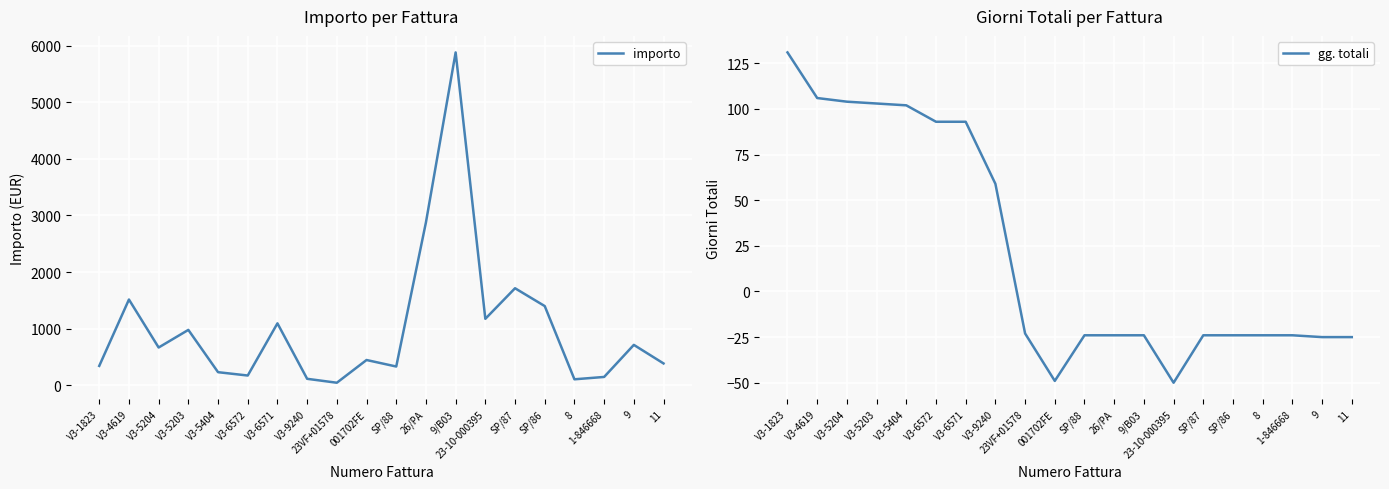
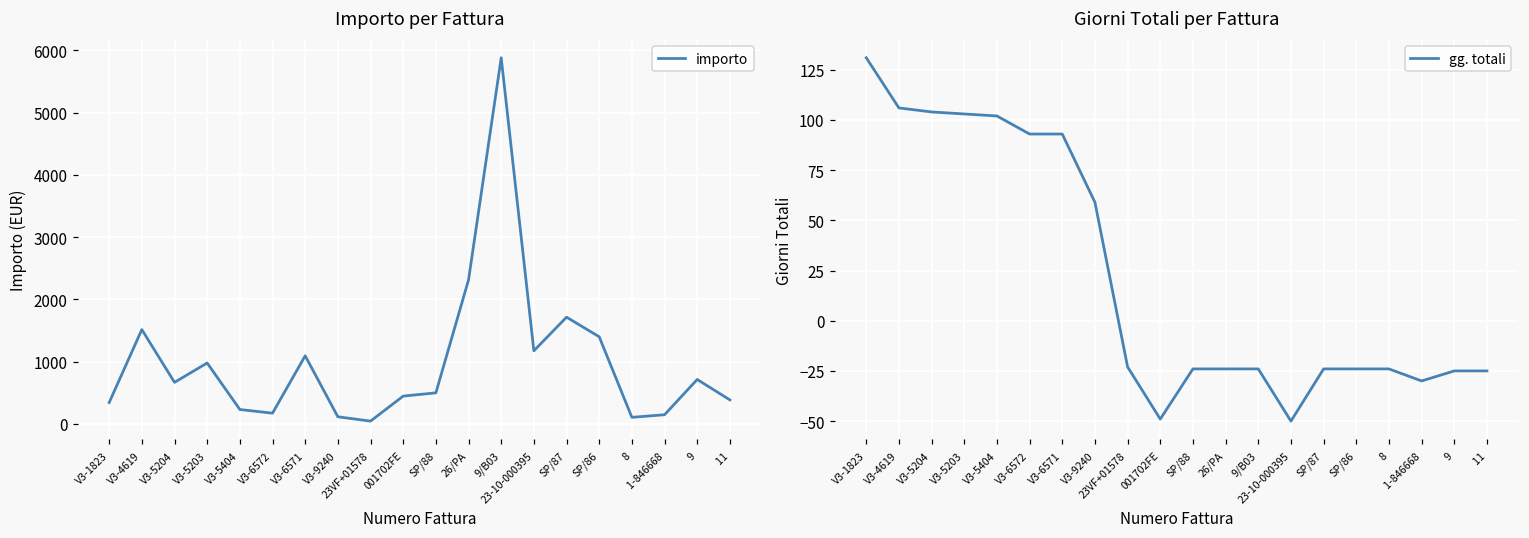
  {
    "Importo per Fattura": {
      "V3-1823": 300,
      "V3-4619": 1500,
      "V3-5204": 700,
      "V3-5203": 1000,
      "V3-5404": 200,
      "V3-6572": 200,
      "V3-6571": 1100,
      "V3-9240": 100,
      "23VF+01578": 0,
      "001702FE": 400,
-     "SP/88": 300,
-     "26/PA": 2900,
+     "SP/88": 500,
+     "26/PA": 2300,
      "9/B03": 5900,
      "23-10-000395": 1200,
      "SP/87": 1700,
      "SP/86": 1400,
      "8": 100,
      "1-846668": 100,
      "9": 700,
      "11": 400
    },
    "Giorni Totali per Fattura": {
      "V3-1823": 131,
      "V3-4619": 106,
      "V3-5204": 104,
      "V3-5203": 103,
      "V3-5404": 102,
      "V3-6572": 93,
      "V3-6571": 93,
      "V3-9240": 59,
      "23VF+01578": -23,
      "001702FE": -49,
      "SP/88": -24,
      "26/PA": -24,
      "9/B03": -24,
      "23-10-000395": -50,
      "SP/87": -24,
      "SP/86": -24,
      "8": -24,
-     "1-846668": -24,
+     "1-846668": -30,
      "9": -25,
      "11": -25
    }
  }
